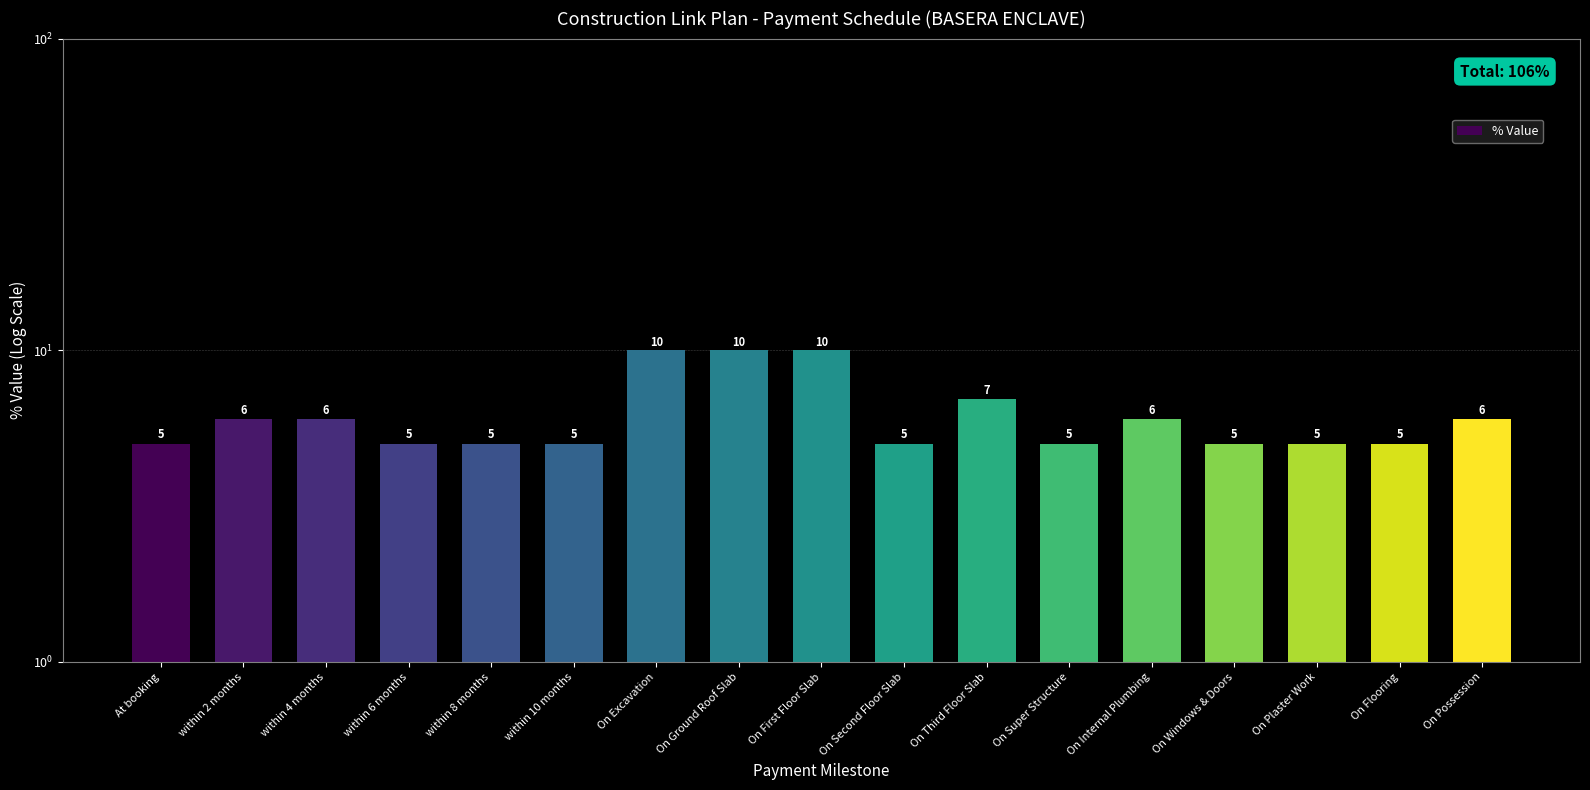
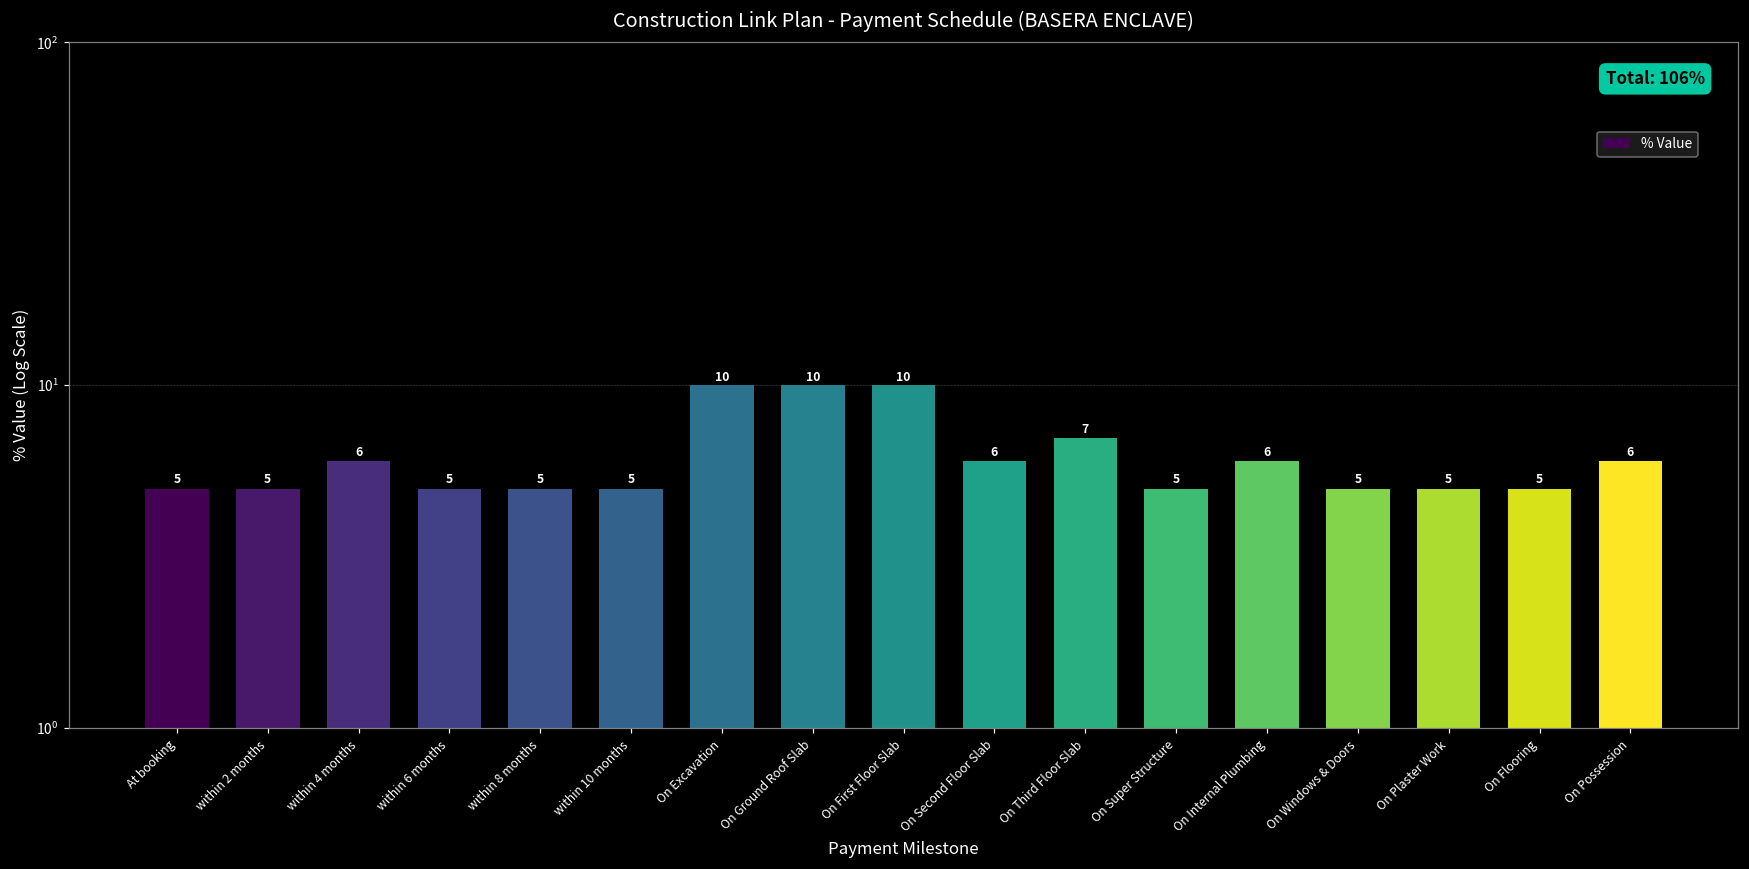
  {
    "At booking": 5,
-   "within 2 months": 6,
+   "within 2 months": 5,
    "within 4 months": 6,
    "within 6 months": 5,
    "within 8 months": 5,
    "within 10 months": 5,
    "On Excavation": 10,
    "On Ground Roof Slab": 10,
    "On First Floor Slab": 10,
-   "On Second Floor Slab": 5,
+   "On Second Floor Slab": 6,
    "On Third Floor Slab": 7,
    "On Super Structure": 5,
    "On Internal Plumbing": 6,
    "On Windows & Doors": 5,
    "On Plaster Work": 5,
    "On Flooring": 5,
    "On Possession": 6
  }
